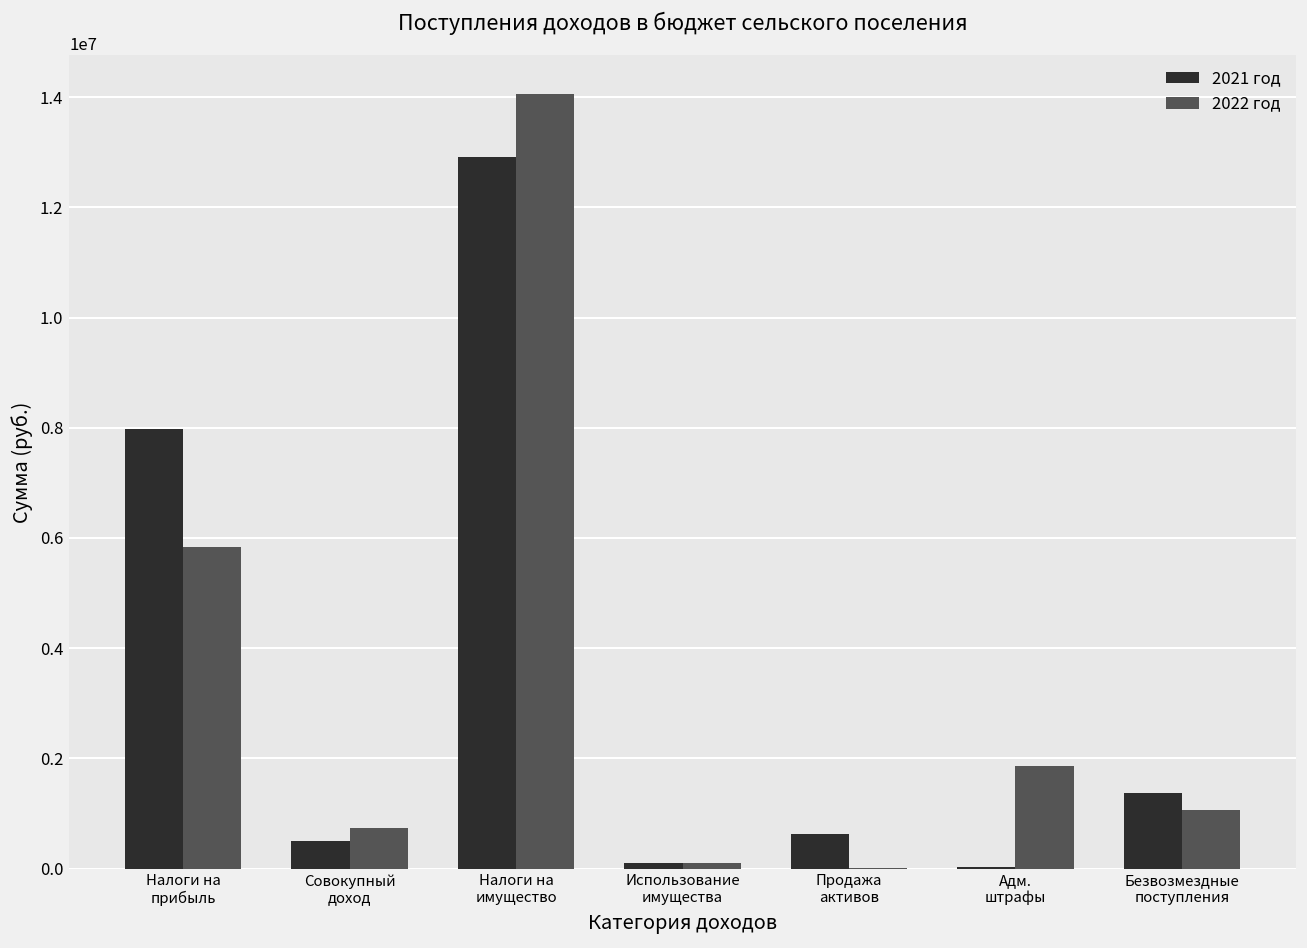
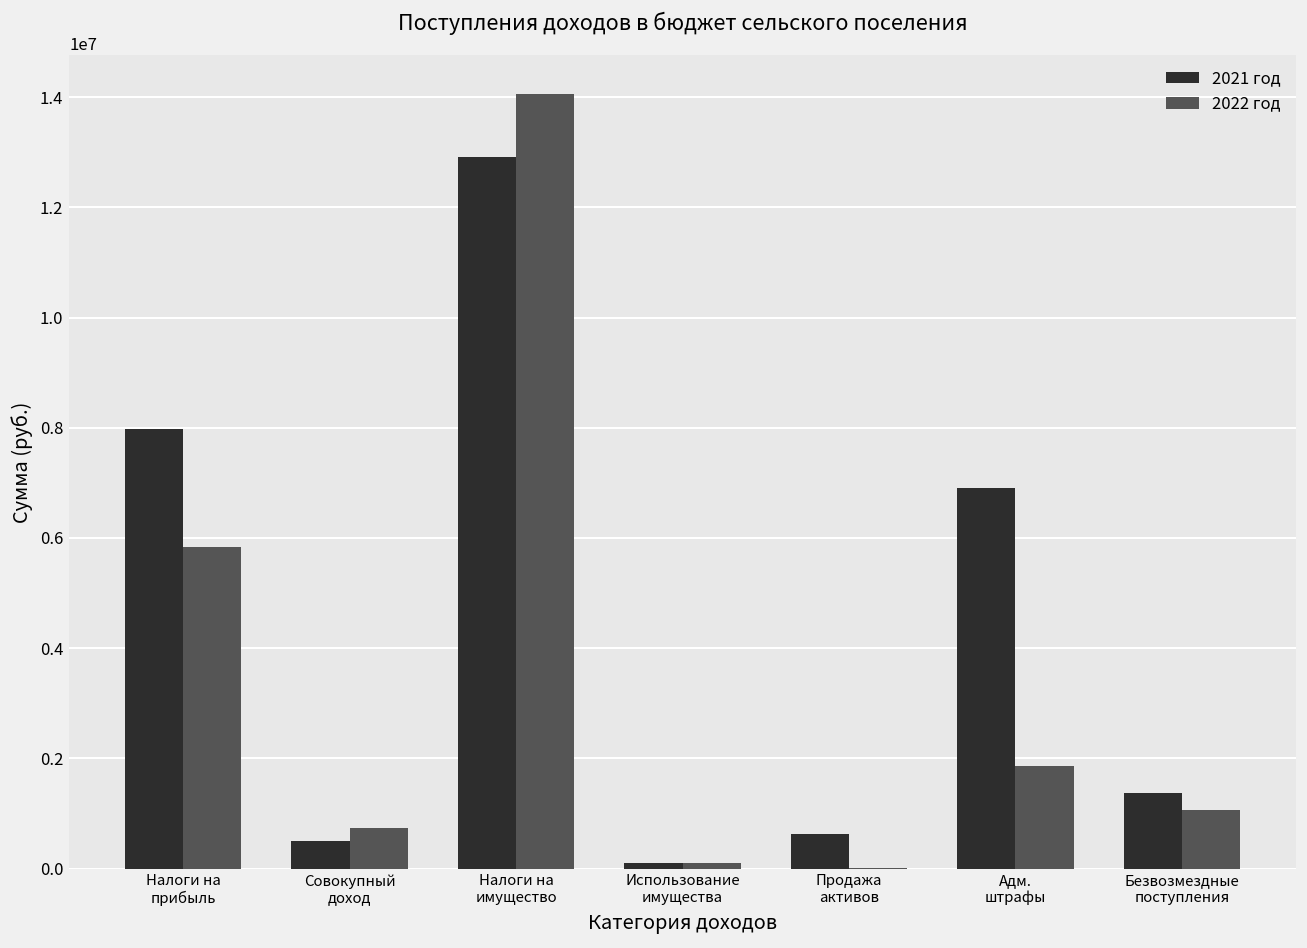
  {
    "2021 год": {
      "Налоги на прибыль": 8000000,
      "Совокупный доход": 500000,
      "Налоги на имущество": 12900000,
      "Использование имущества": 100000,
      "Продажа активов": 600000,
-     "Адм. штрафы": 0,
+     "Адм. штрафы": 6900000,
      "Безвозмездные поступления": 1400000
    },
    "2022 год": {
      "Налоги на прибыль": 5800000,
      "Совокупный доход": 700000,
      "Налоги на имущество": 14100000,
      "Использование имущества": 100000,
      "Адм. штрафы": 1900000,
      "Безвозмездные поступления": 1100000
    }
  }
